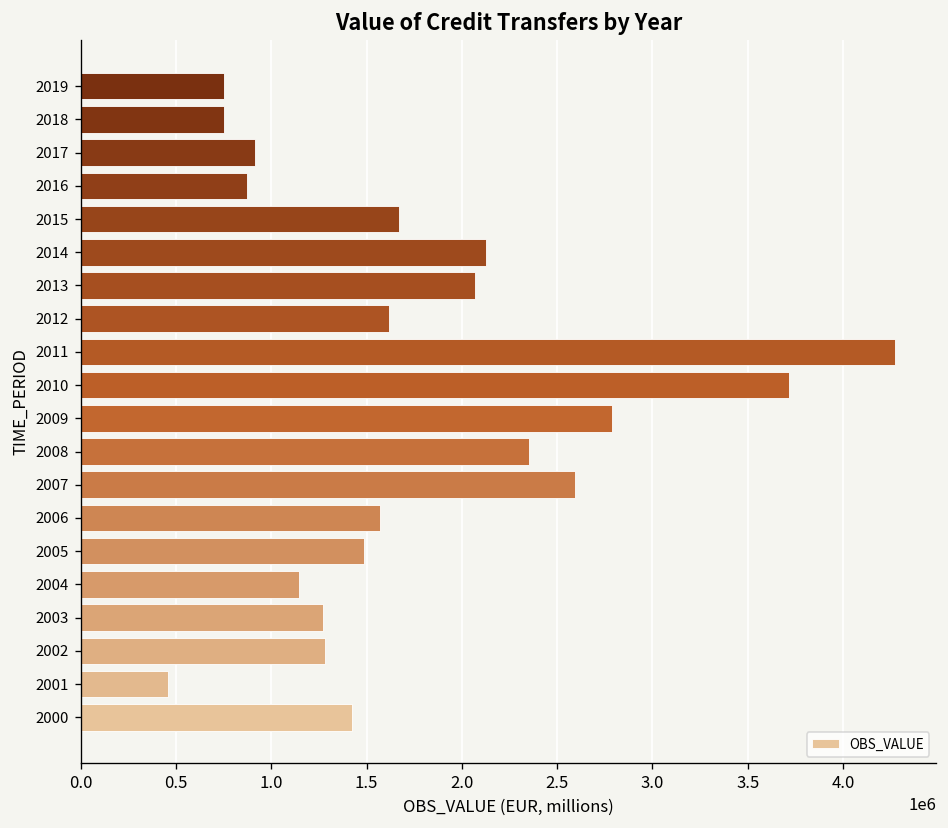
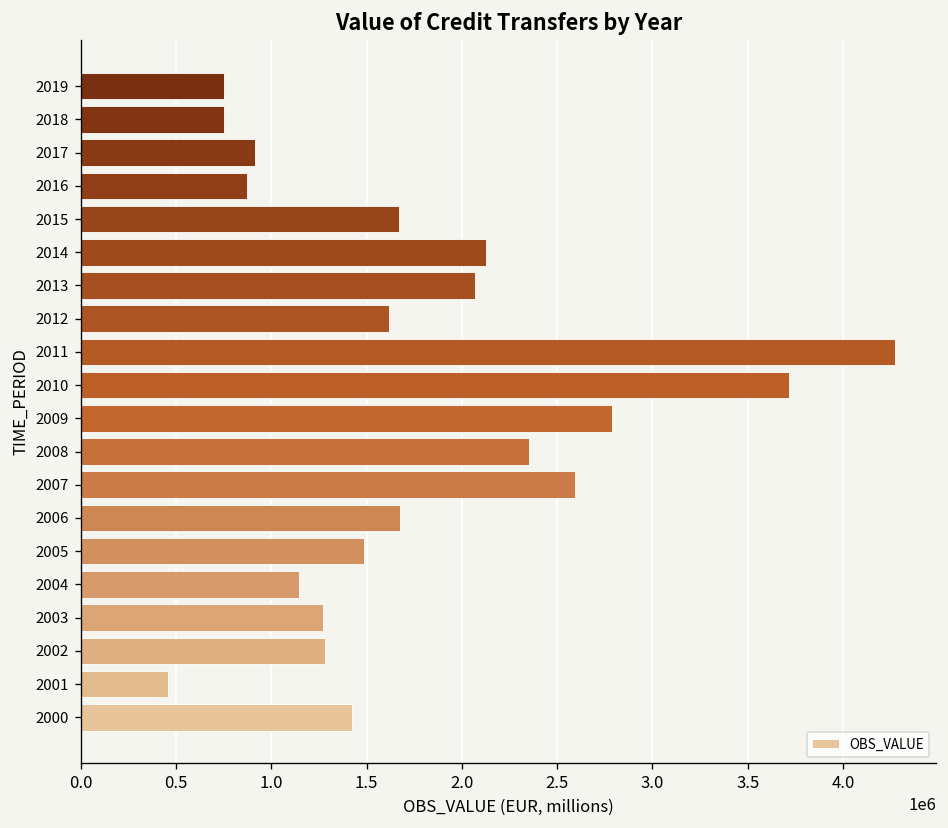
  {
    "2019": 750000,
    "2018": 750000,
    "2017": 910000,
    "2016": 870000,
    "2015": 1670000,
    "2014": 2130000,
    "2013": 2070000,
    "2012": 1620000,
    "2011": 4270000,
    "2010": 3720000,
    "2009": 2790000,
    "2008": 2350000,
    "2007": 2590000,
-   "2006": 1570000,
+   "2006": 1680000,
    "2005": 1480000,
    "2004": 1150000,
    "2003": 1270000,
    "2002": 1280000,
    "2001": 460000,
    "2000": 1420000
  }
